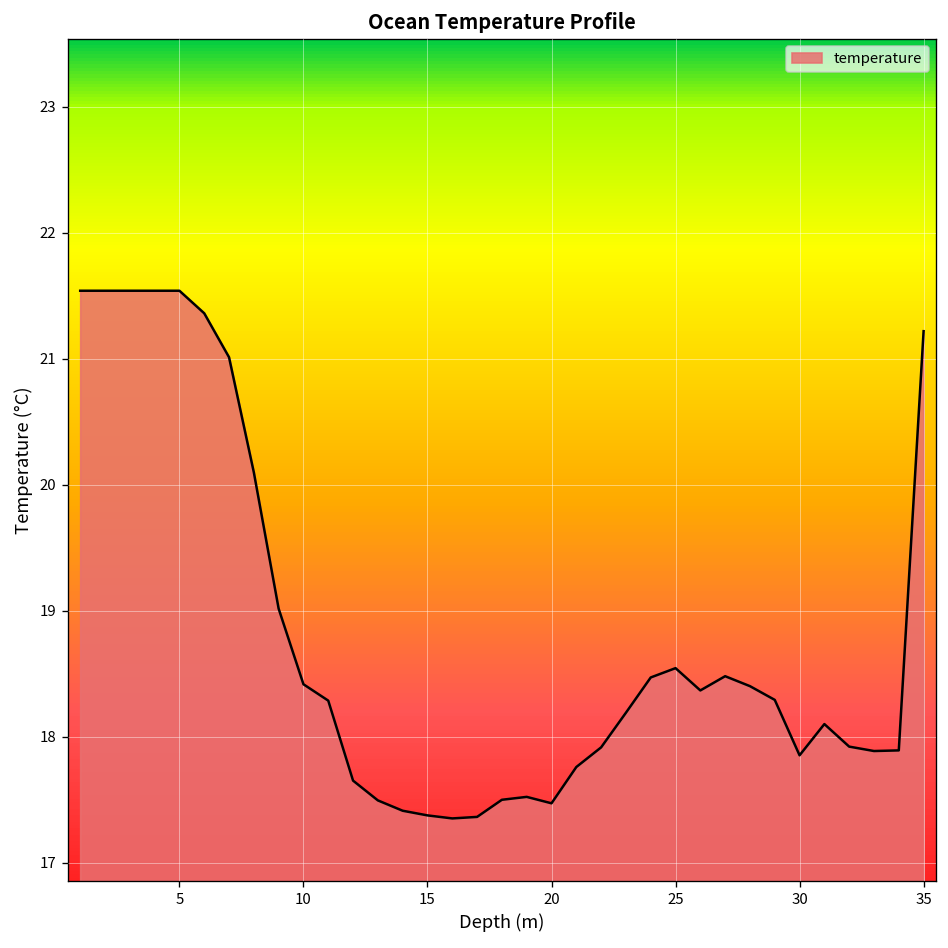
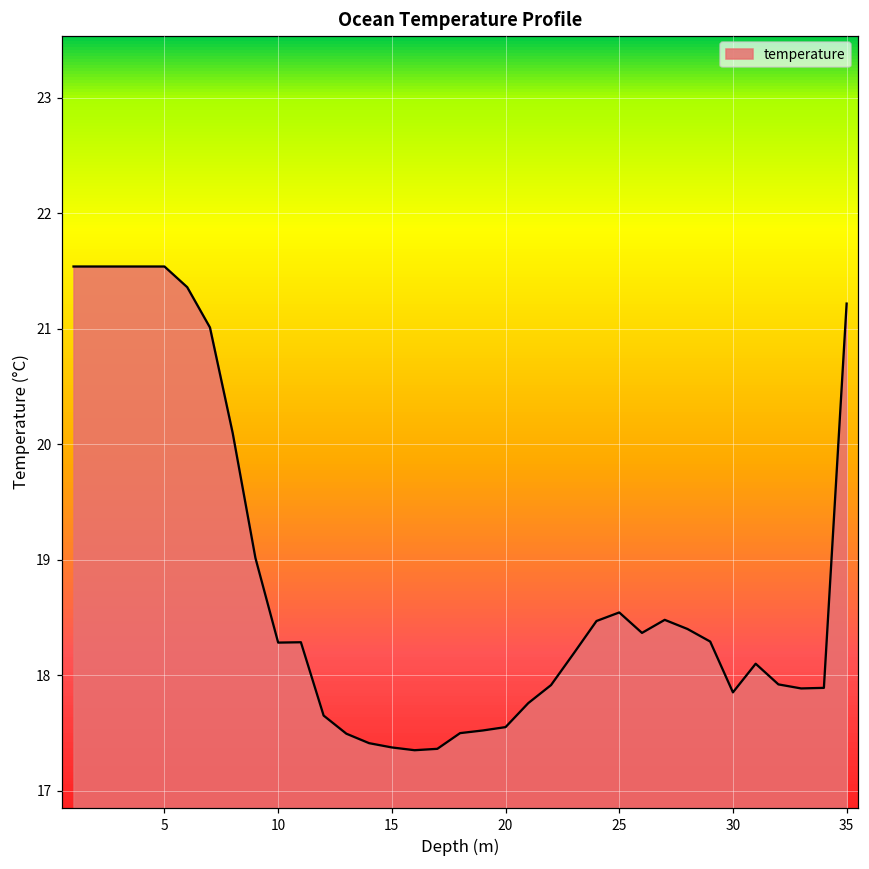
  {
    "5": 21.54,
-   "10": 18.42,
+   "10": 18.28,
    "15": 17.38,
-   "20": 17.47,
+   "20": 17.55,
    "25": 18.54,
    "30": 17.85,
    "35": 21.22
  }
